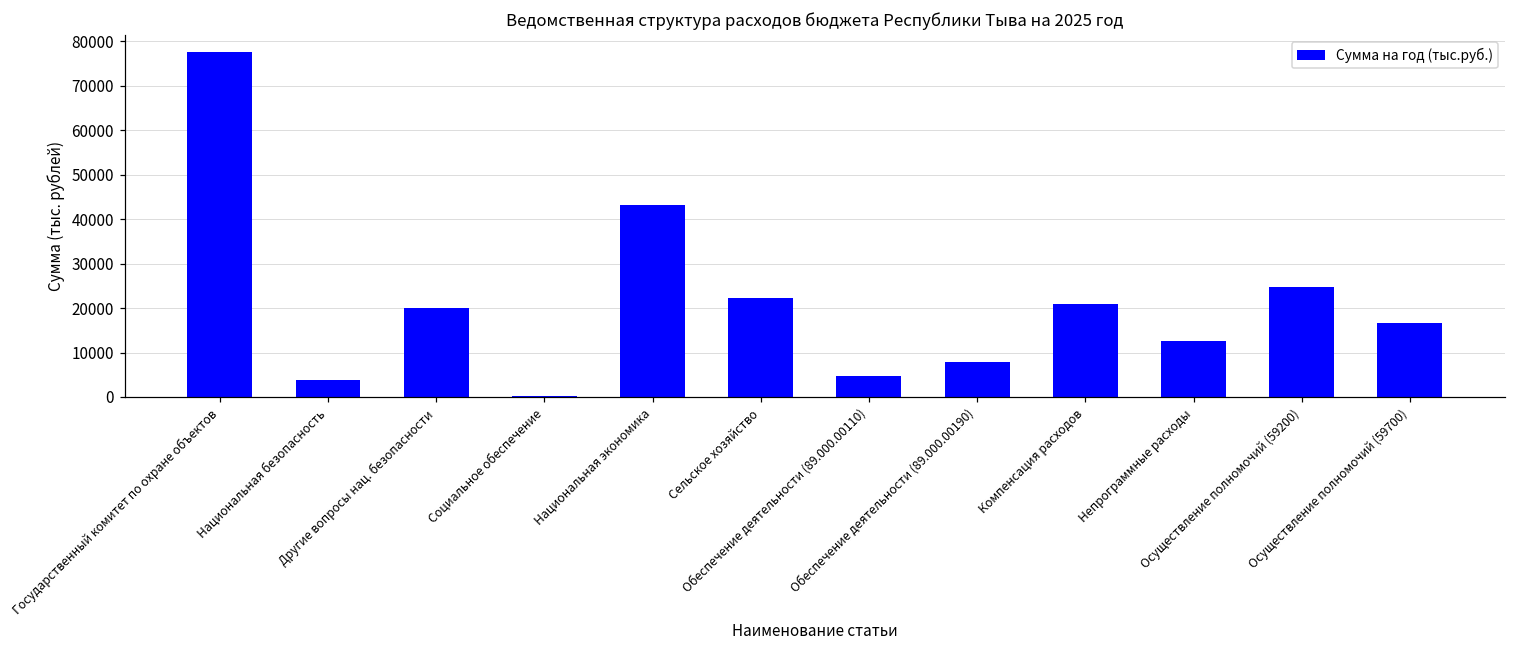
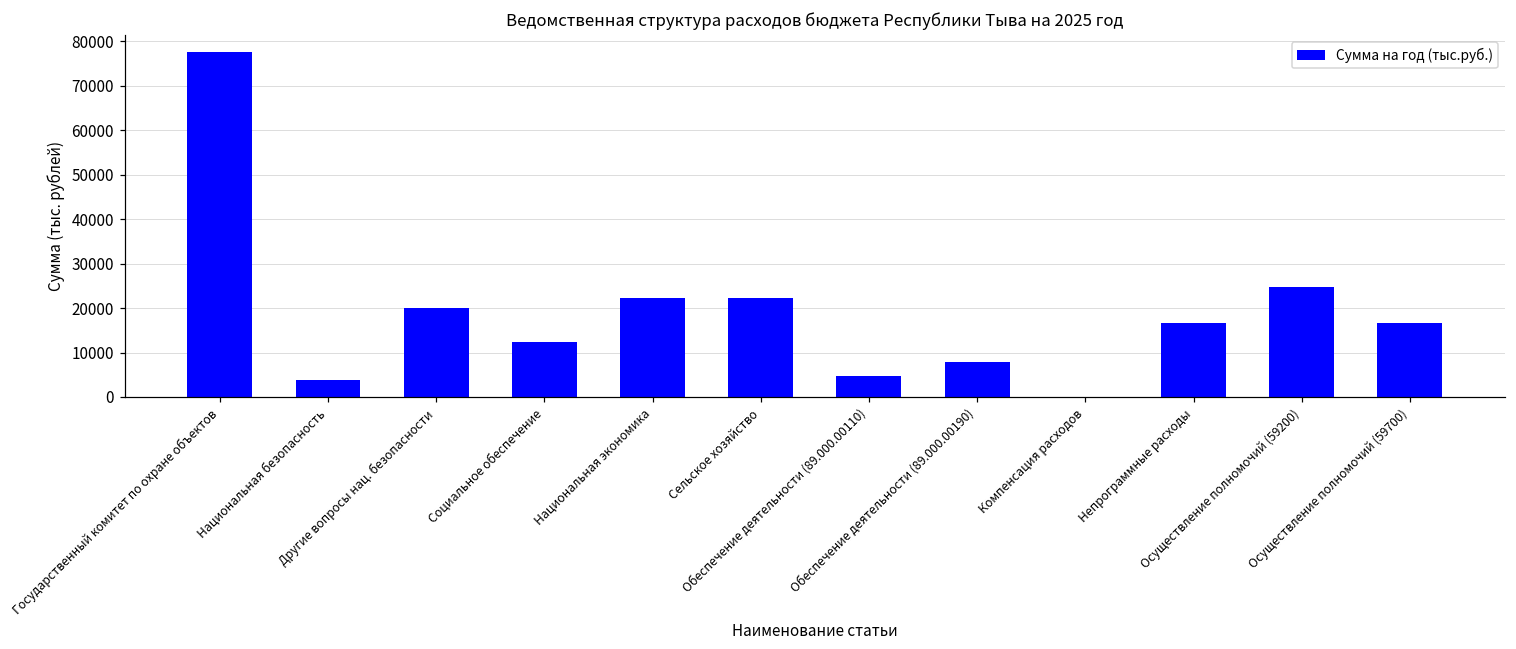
  {
    "Государственный комитет по охране объектов": 77000,
    "Национальная безопасность": 4000,
    "Другие вопросы нац. безопасности": 20000,
-   "Социальное обеспечение": 0,
-   "Национальная экономика": 43000,
+   "Социальное обеспечение": 12000,
+   "Национальная экономика": 22000,
    "Сельское хозяйство": 22000,
    "Обеспечение деятельности (89.000.00110)": 5000,
    "Обеспечение деятельности (89.000.00190)": 8000,
-   "Компенсация расходов": 21000,
-   "Непрограммные расходы": 13000,
+   "Компенсация расходов": 0,
+   "Непрограммные расходы": 17000,
    "Осуществление полномочий (59200)": 25000,
    "Осуществление полномочий (59700)": 17000
  }
